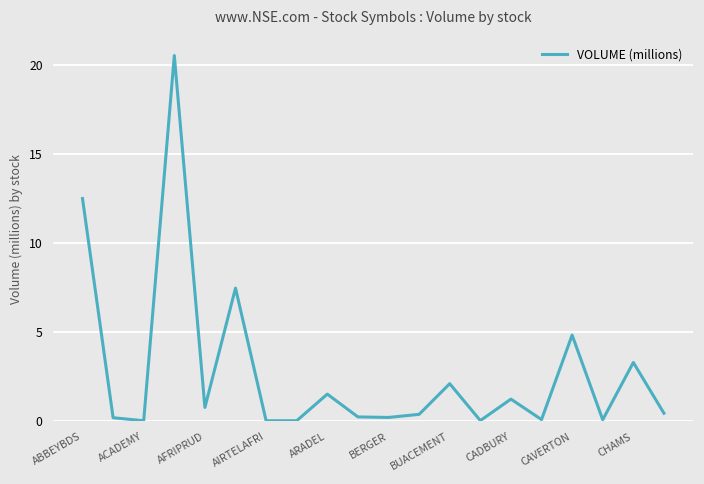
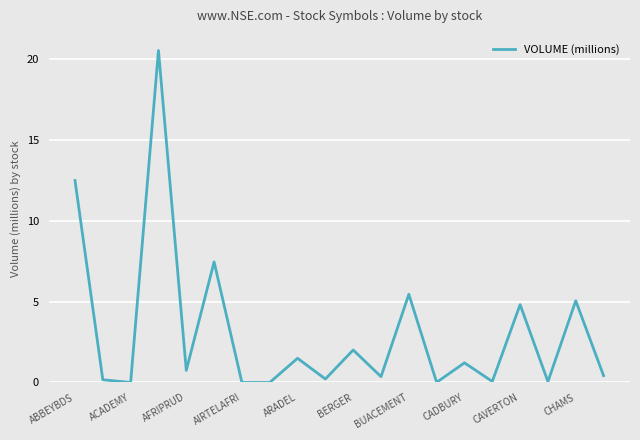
  {
    "ABBEYBDS": 12.5,
    "ACADEMY": 0.0,
    "AFRIPRUD": 0.7,
    "AIRTELAFRI": 0.0,
    "ARADEL": 1.5,
-   "BERGER": 0.2,
-   "BUACEMENT": 2.1,
+   "BERGER": 2.0,
+   "BUACEMENT": 5.4,
    "CADBURY": 1.2,
    "CAVERTON": 4.8,
-   "CHAMS": 3.3
+   "CHAMS": 5.0
  }
